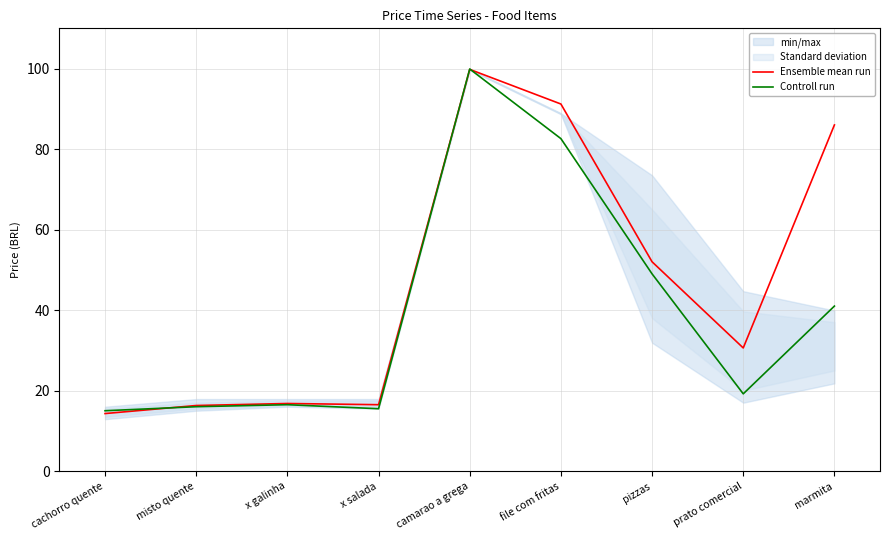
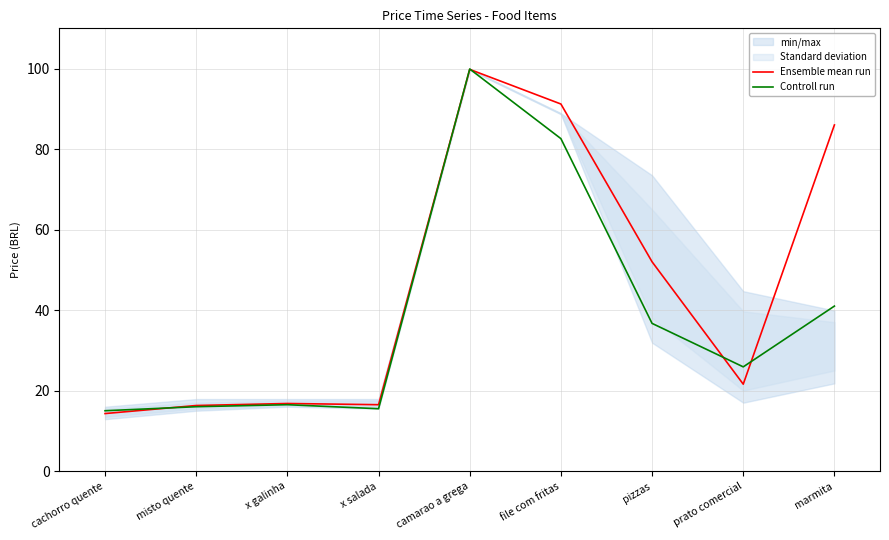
  {
    "Ensemble mean run": {
      "cachorro quente": 14,
      "x salada": 17,
      "file com fritas": 91,
      "pizzas": 52,
-     "prato comercial": 31,
+     "prato comercial": 22,
      "marmita": 86
    },
    "Controll run": {
      "x salada": 16,
      "file com fritas": 83,
-     "pizzas": 49,
-     "prato comercial": 19,
+     "pizzas": 37,
+     "prato comercial": 26,
      "marmita": 41
    }
  }
